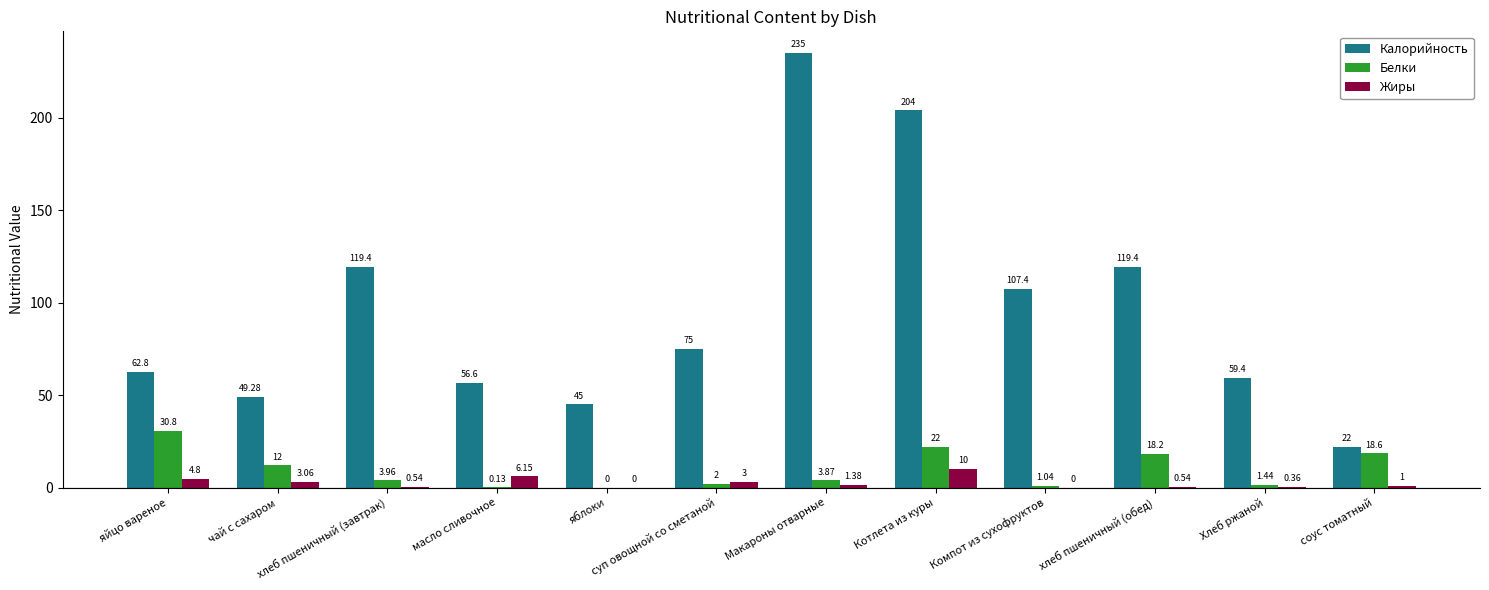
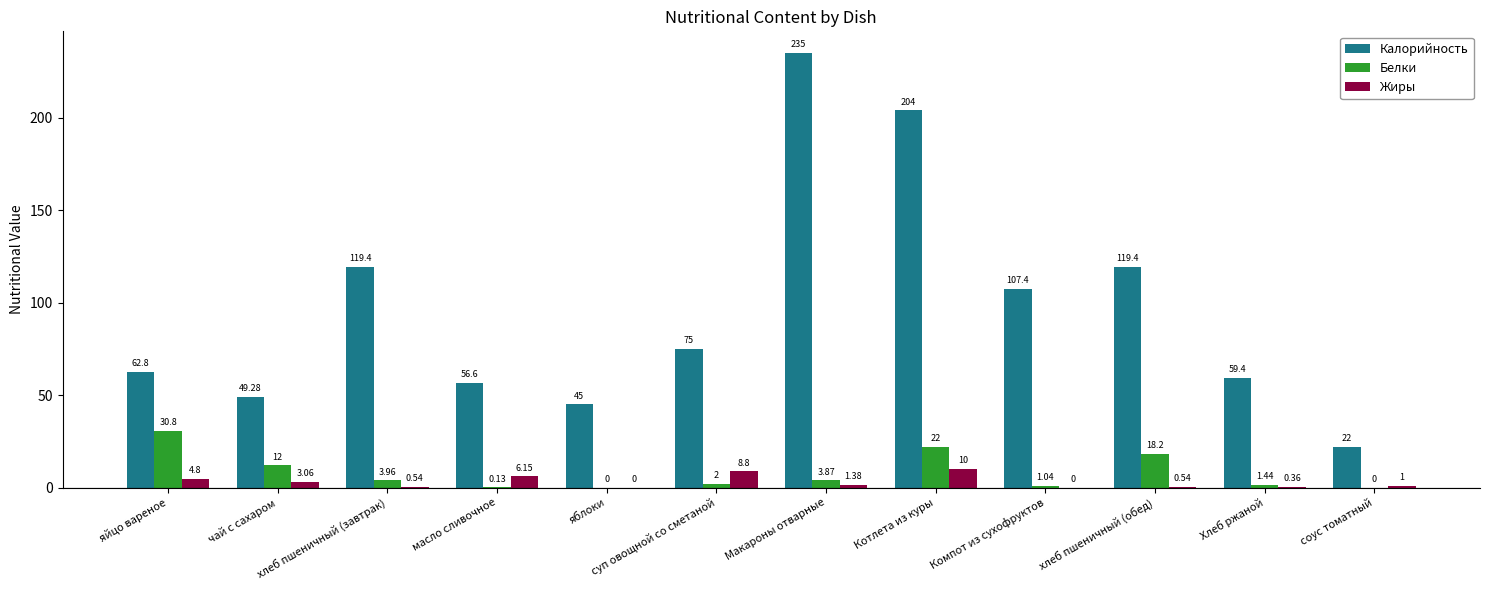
  {
    "Калорийность": {
      "яйцо вареное": 62.8,
      "чай с сахаром": 49.28,
      "хлеб пшеничный (завтрак)": 119.4,
      "масло сливочное": 56.6,
      "яблоки": 45,
      "суп овощной со сметаной": 75,
      "Макароны отварные": 235,
      "Котлета из куры": 204,
      "Компот из сухофруктов": 107.4,
      "хлеб пшеничный (обед)": 119.4,
      "Хлеб ржаной": 59.4,
      "соус томатный": 22
    },
    "Белки": {
      "яйцо вареное": 30.8,
      "чай с сахаром": 12,
      "хлеб пшеничный (завтрак)": 3.96,
      "масло сливочное": 0.13,
      "яблоки": 0,
      "суп овощной со сметаной": 2,
      "Макароны отварные": 3.87,
      "Котлета из куры": 22,
      "Компот из сухофруктов": 1.04,
      "хлеб пшеничный (обед)": 18.2,
      "Хлеб ржаной": 1.44,
-     "соус томатный": 18.6
+     "соус томатный": 0
    },
    "Жиры": {
      "яйцо вареное": 4.8,
      "чай с сахаром": 3.06,
      "хлеб пшеничный (завтрак)": 0.54,
      "масло сливочное": 6.15,
      "яблоки": 0,
-     "суп овощной со сметаной": 3,
+     "суп овощной со сметаной": 8.8,
      "Макароны отварные": 1.38,
      "Котлета из куры": 10,
      "Компот из сухофруктов": 0,
      "хлеб пшеничный (обед)": 0.54,
      "Хлеб ржаной": 0.36,
      "соус томатный": 1
    }
  }
